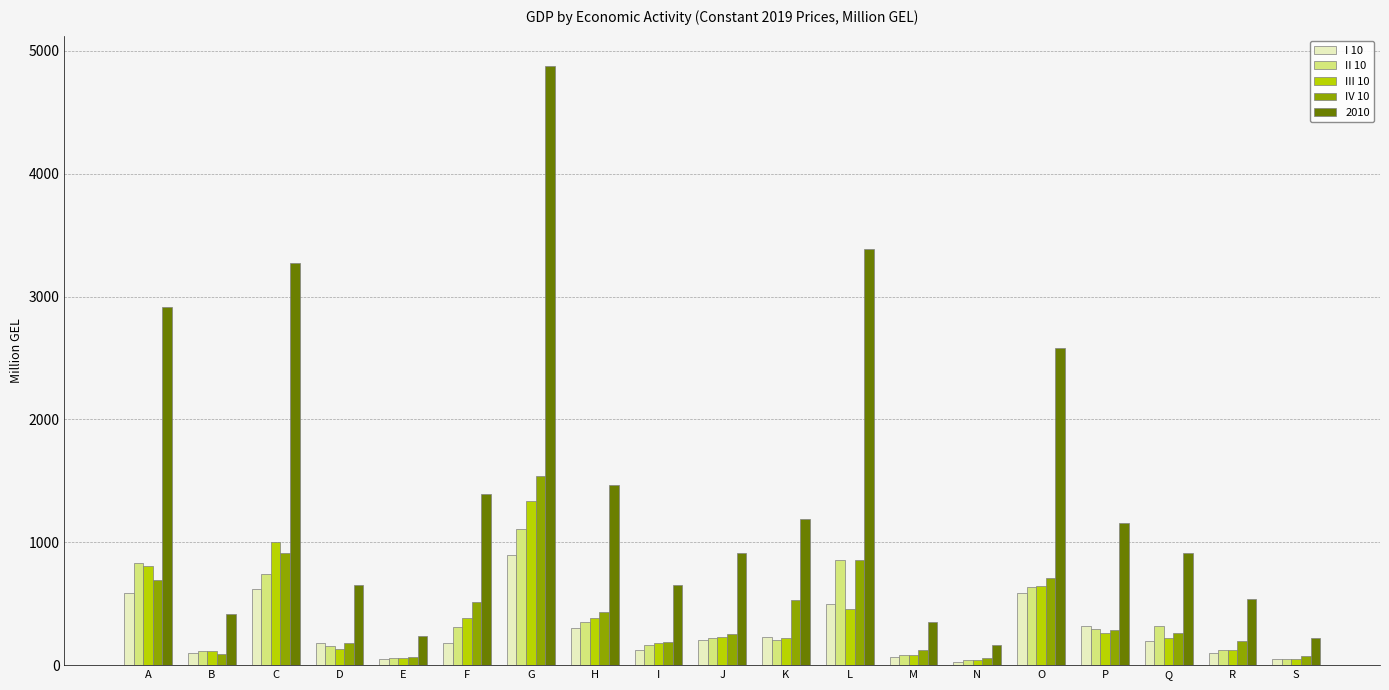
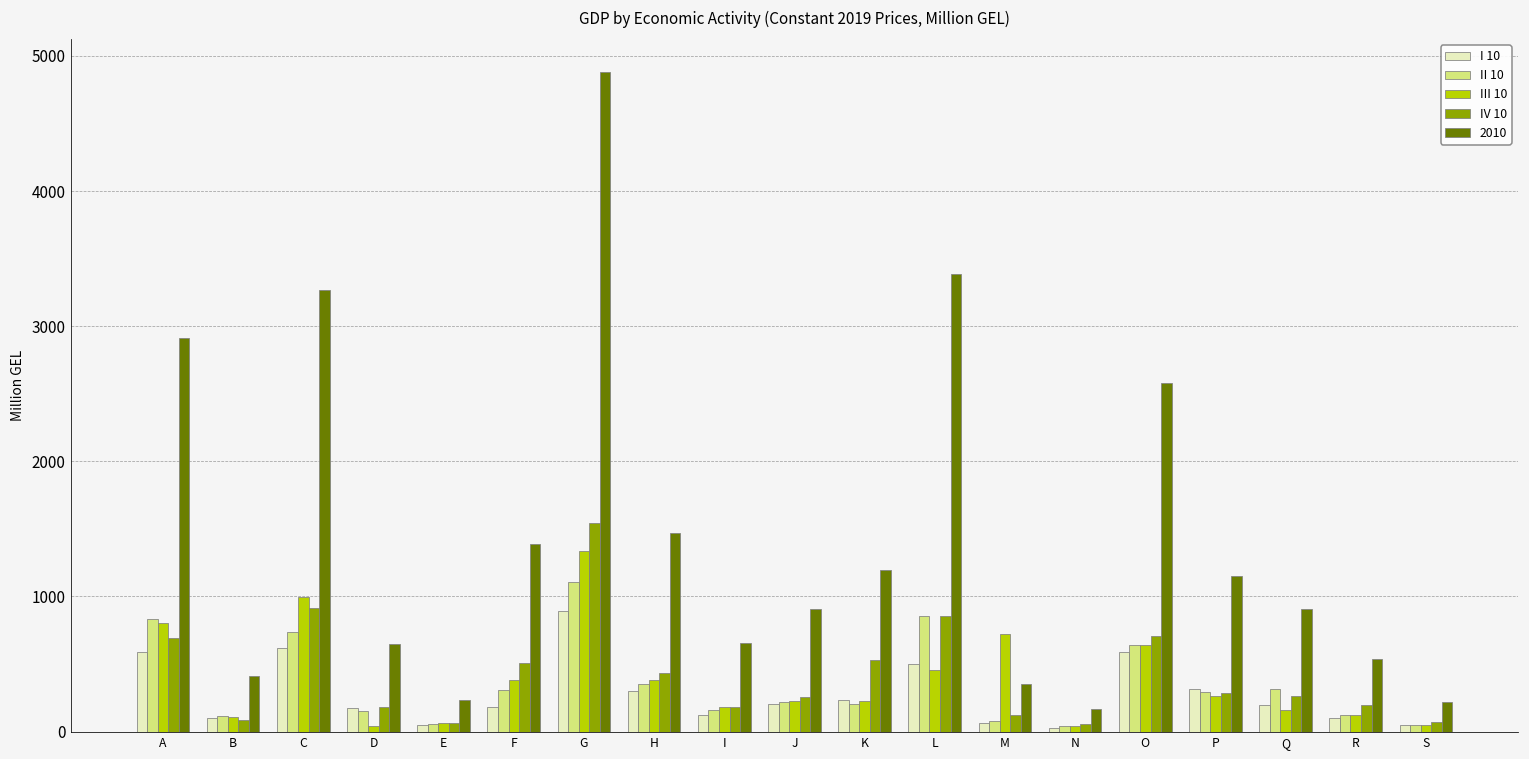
  {
    "I 10": {
      "A": 590,
      "B": 100,
      "C": 620,
      "D": 180,
      "E": 50,
      "F": 180,
      "G": 900,
      "H": 300,
      "I": 130,
      "J": 210,
      "K": 230,
      "L": 500,
      "M": 70,
      "N": 30,
      "O": 590,
      "P": 320,
      "Q": 200,
      "R": 100,
      "S": 50
    },
    "II 10": {
      "A": 830,
      "B": 110,
      "C": 740,
      "D": 150,
      "E": 60,
      "F": 310,
      "G": 1110,
      "H": 350,
      "I": 160,
      "J": 220,
      "K": 210,
      "L": 850,
      "M": 80,
      "N": 40,
      "O": 640,
      "P": 290,
      "Q": 310,
      "R": 120,
      "S": 50
    },
    "III 10": {
      "A": 810,
      "B": 110,
      "C": 1000,
-     "D": 140,
+     "D": 40,
      "E": 60,
      "F": 390,
      "G": 1330,
      "H": 380,
      "I": 180,
      "J": 230,
      "K": 220,
      "L": 460,
-     "M": 80,
+     "M": 720,
      "N": 40,
      "O": 640,
      "P": 260,
-     "Q": 220,
+     "Q": 160,
      "R": 120,
      "S": 50
    }
  }
